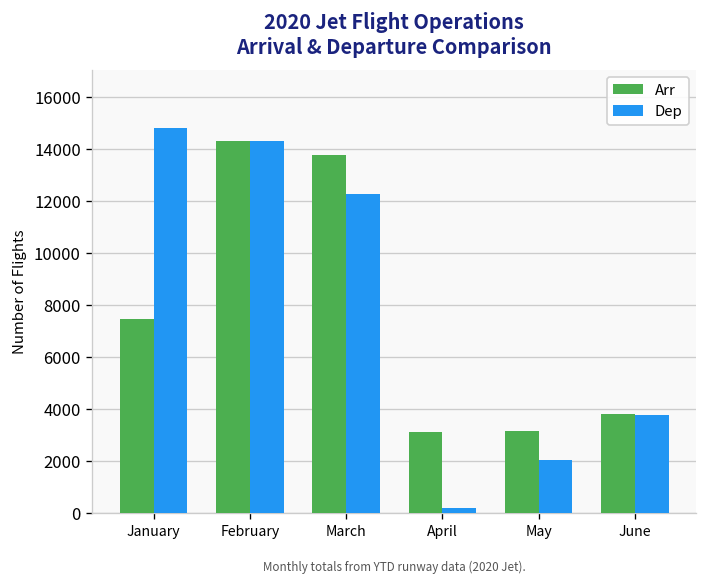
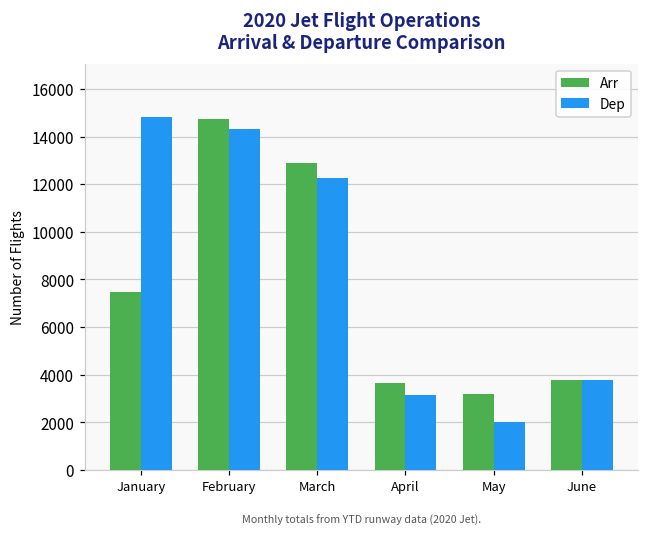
  {
    "Arr": {
      "January": 7500,
-     "February": 14300,
-     "March": 13800,
-     "April": 3100,
+     "February": 14700,
+     "March": 12900,
+     "April": 3700,
      "May": 3200,
      "June": 3800
    },
    "Dep": {
      "January": 14800,
      "February": 14300,
      "March": 12300,
-     "April": 200,
+     "April": 3100,
      "May": 2000,
      "June": 3800
    }
  }
